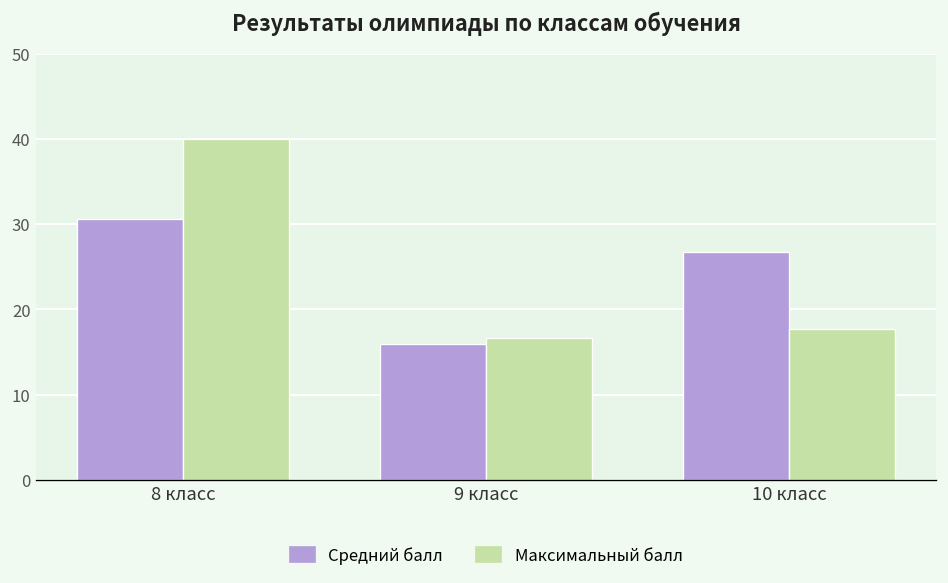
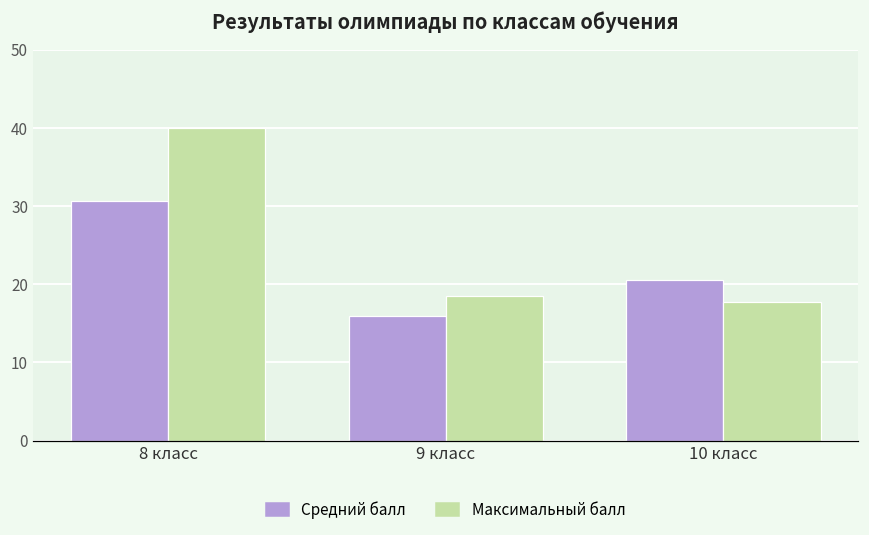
  {
    "Средний балл": {
      "8 класс": 31,
      "9 класс": 16,
-     "10 класс": 27
+     "10 класс": 21
    },
    "Максимальный балл": {
      "8 класс": 40,
-     "9 класс": 17,
+     "9 класс": 19,
      "10 класс": 18
    }
  }
